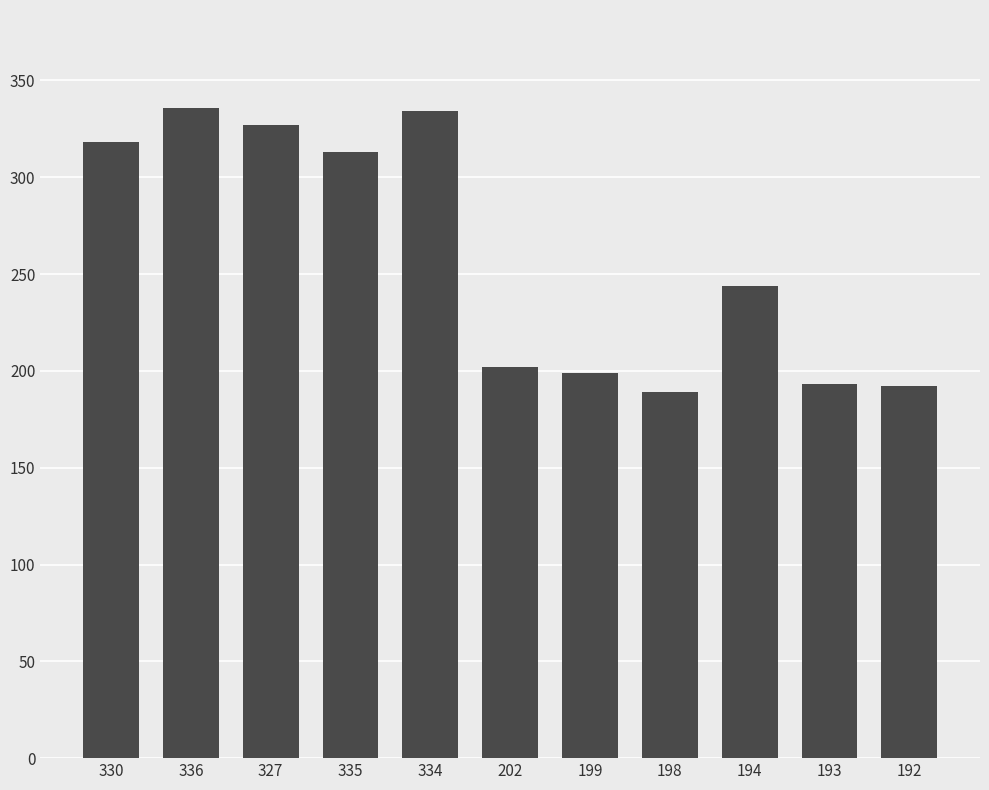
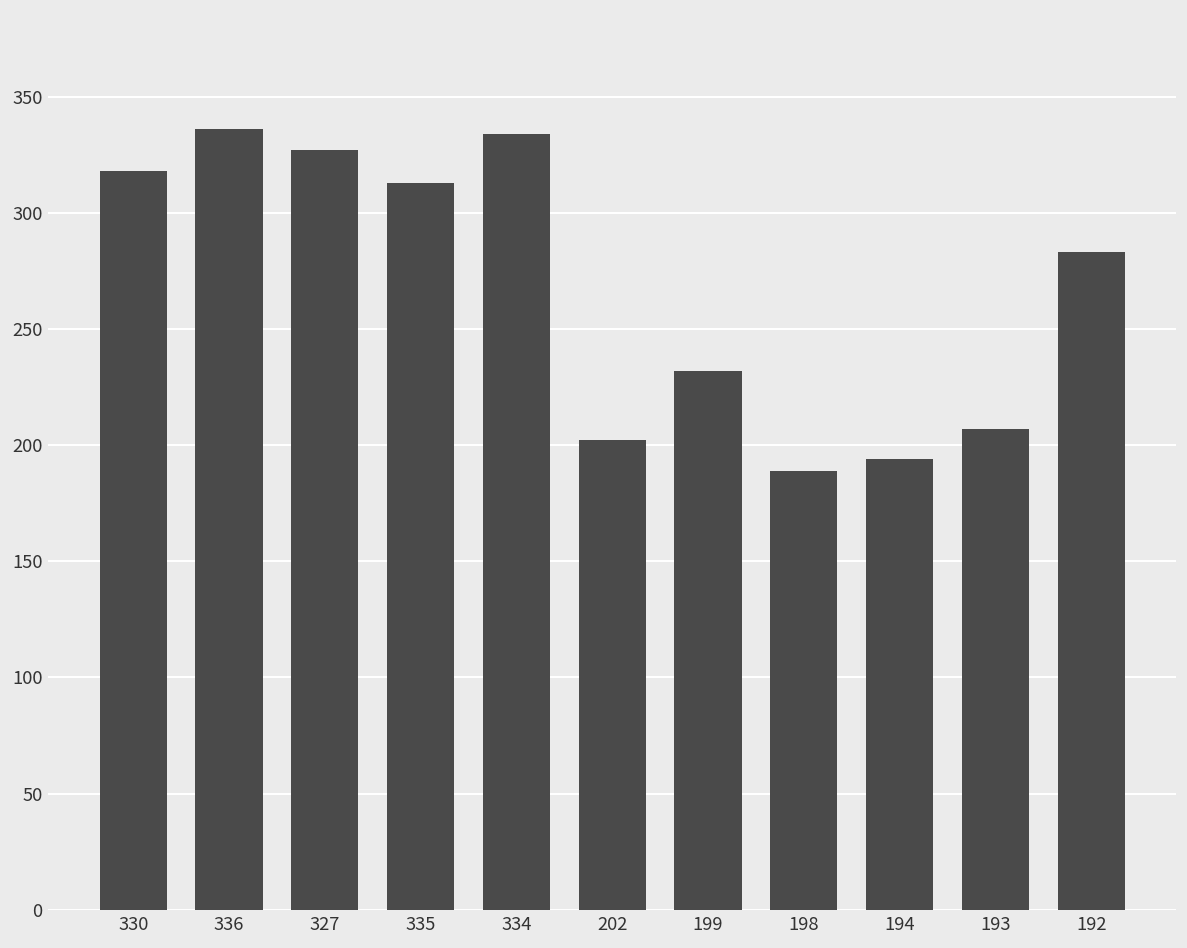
  {
    "330": 318,
    "336": 336,
    "327": 327,
    "335": 313,
    "334": 334,
    "202": 202,
-   "199": 199,
+   "199": 232,
    "198": 189,
-   "194": 244,
-   "193": 193,
-   "192": 192
+   "194": 194,
+   "193": 207,
+   "192": 283
  }
